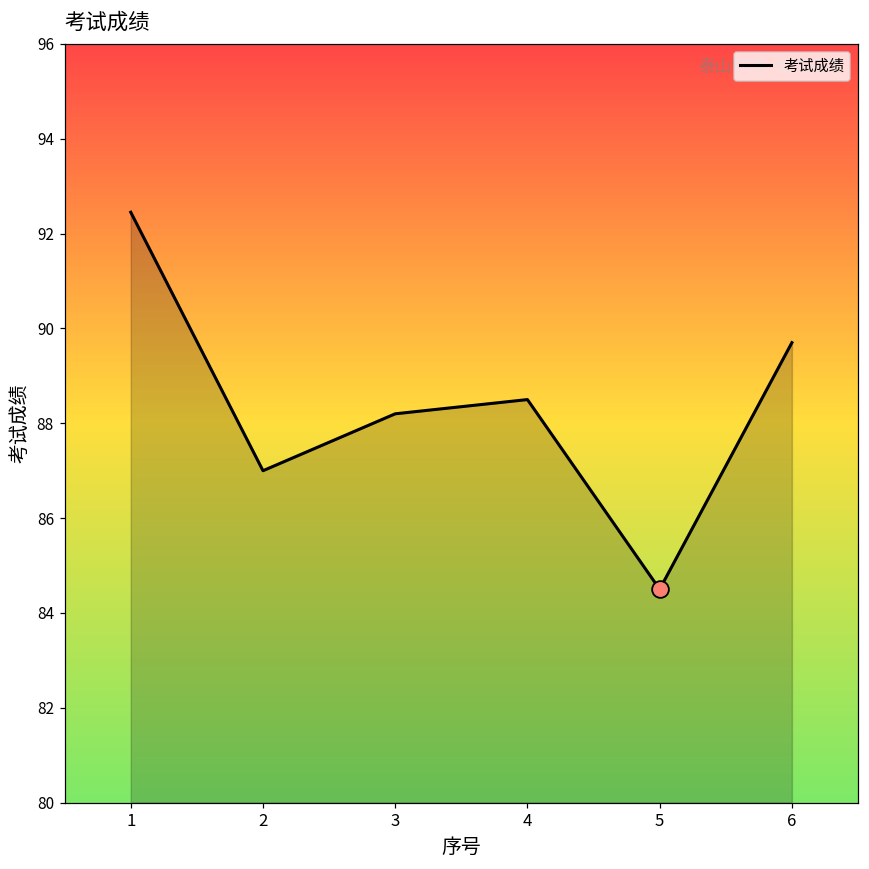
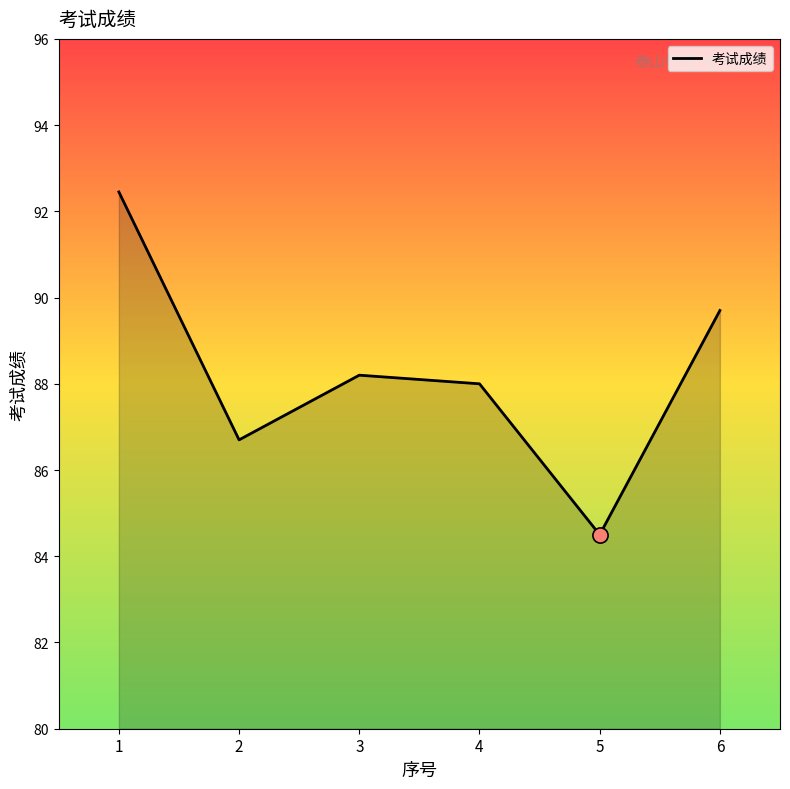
  {
    "考试成绩": {
      "1": 92.5,
-     "2": 87.0,
+     "2": 86.7,
      "3": 88.2,
-     "4": 88.5,
+     "4": 88.0,
      "6": 89.7
    }
  }
